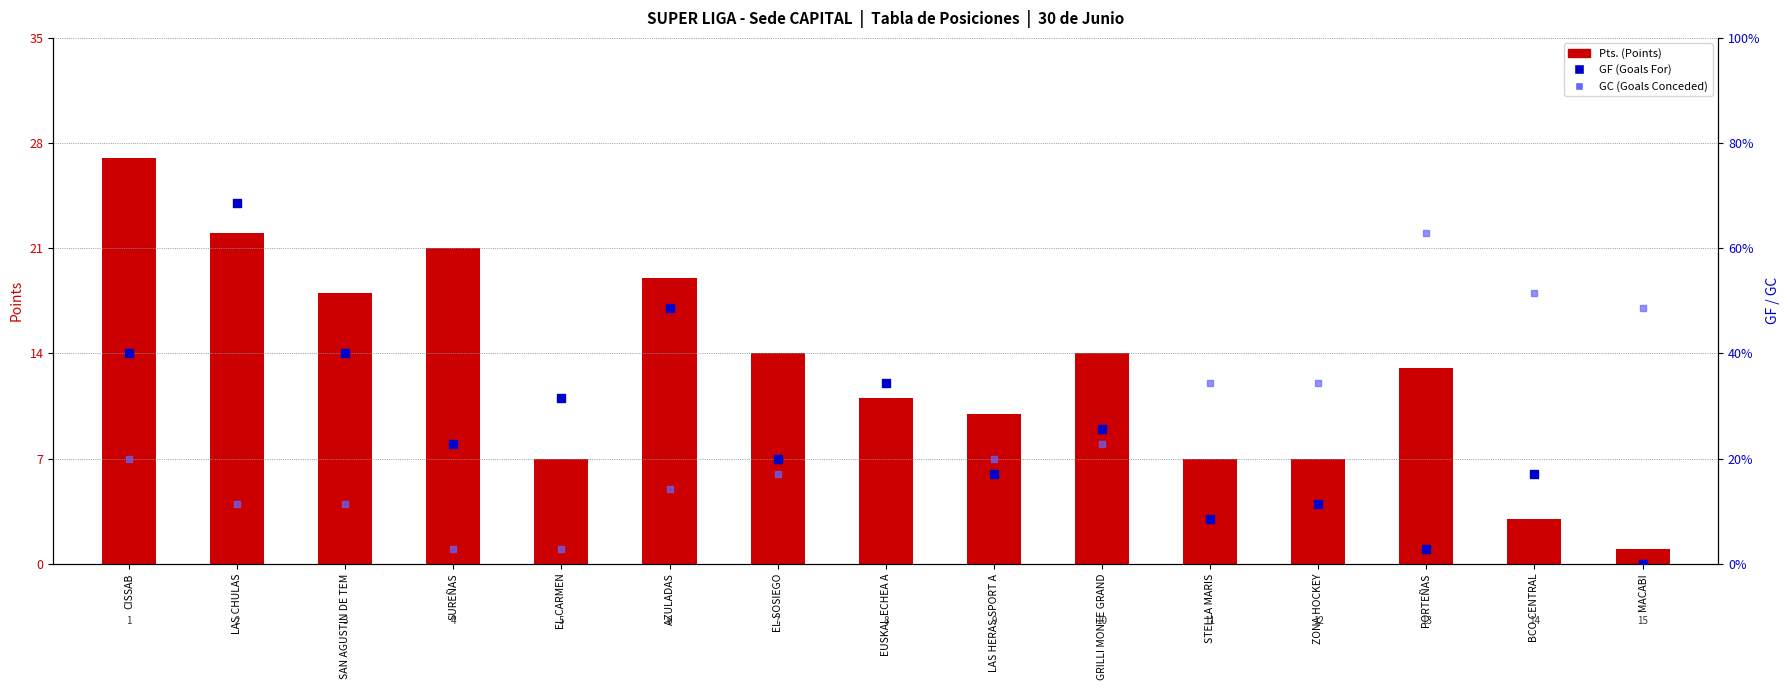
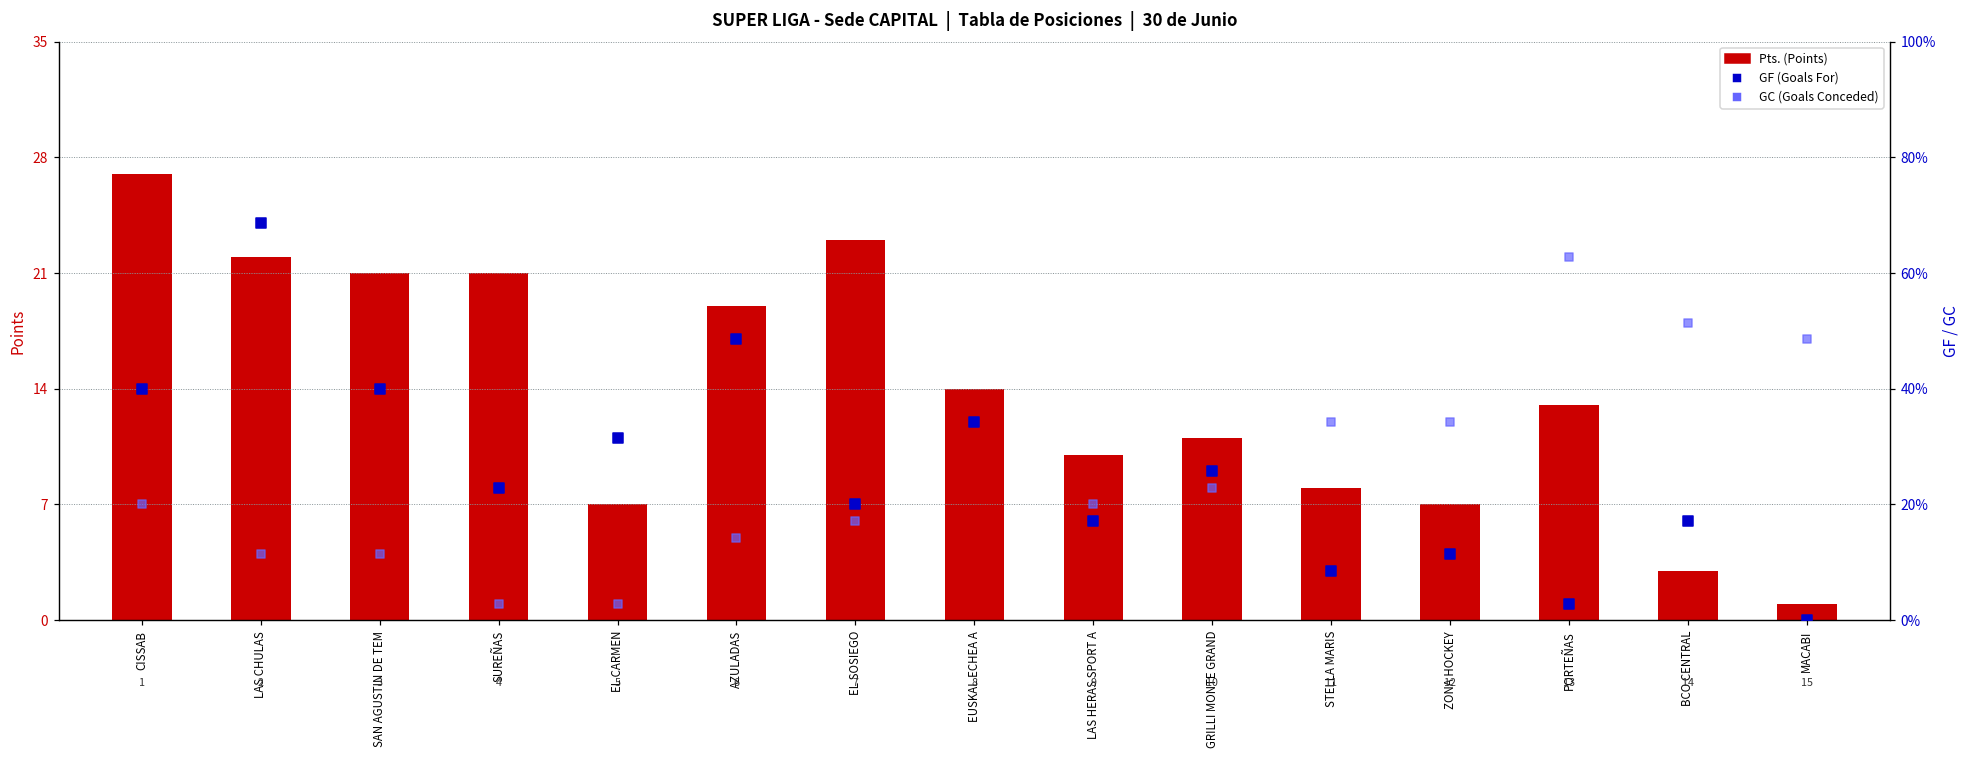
  {
    "Pts. (Points)": {
      "CISSAB": 27,
      "LAS CHULAS": 22,
-     "SAN AGUSTIN DE TEM": 18,
+     "SAN AGUSTIN DE TEM": 21,
      "SUREÑAS": 21,
      "EL CARMEN": 7,
      "AZULADAS": 19,
-     "EL SOSIEGO": 14,
-     "EUSKAL ECHEA A": 11,
+     "EL SOSIEGO": 23,
+     "EUSKAL ECHEA A": 14,
      "LAS HERAS SPORT A": 10,
-     "GRILLI MONTE GRAND": 14,
-     "STELLA MARIS": 7,
+     "GRILLI MONTE GRAND": 11,
+     "STELLA MARIS": 8,
      "ZONA HOCKEY": 7,
      "PORTEÑAS": 13,
      "BCO CENTRAL": 3,
      "MACABI": 1
    }
  }
